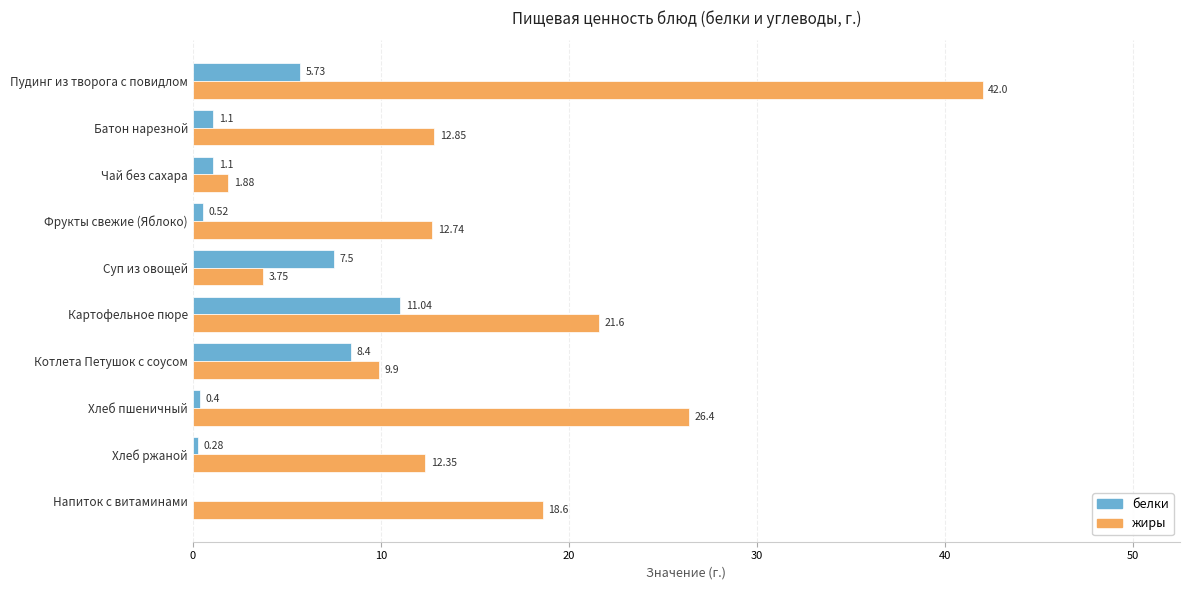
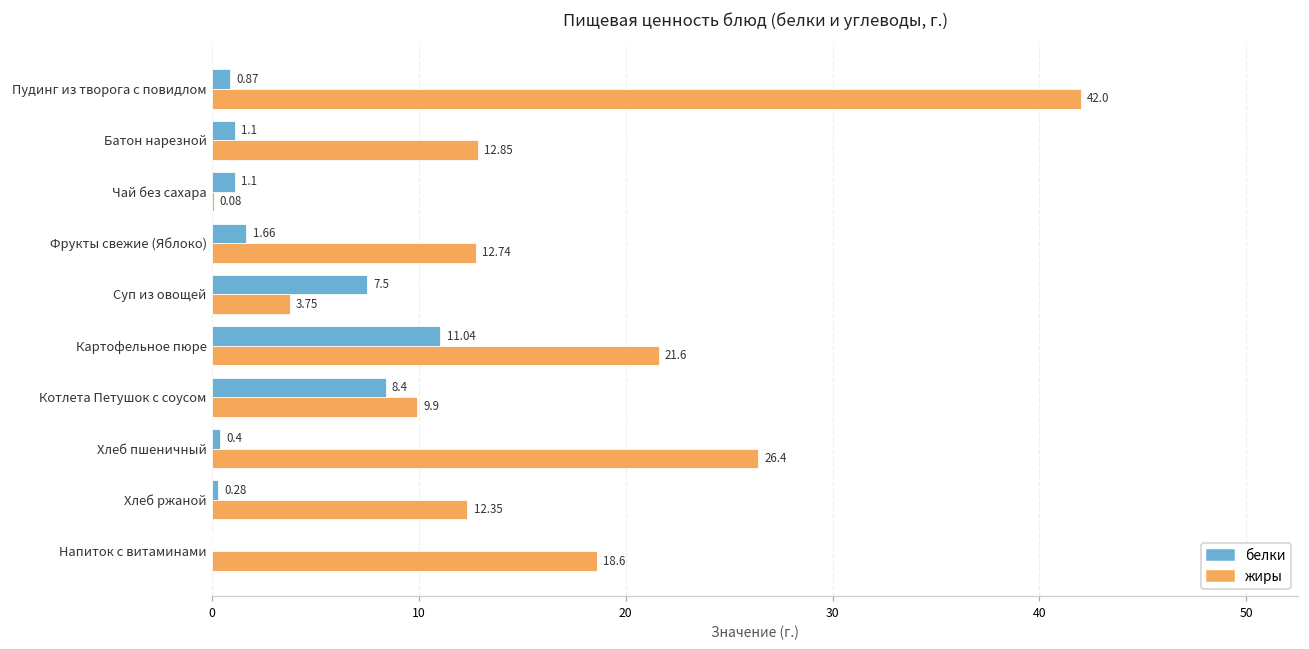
  {
    "белки": {
-     "Пудинг из творога с повидлом": 5.73,
+     "Пудинг из творога с повидлом": 0.87,
      "Батон нарезной": 1.1,
      "Чай без сахара": 1.1,
-     "Фрукты свежие (Яблоко)": 0.52,
+     "Фрукты свежие (Яблоко)": 1.66,
      "Суп из овощей": 7.5,
      "Картофельное пюре": 11.04,
      "Котлета Петушок с соусом": 8.4,
      "Хлеб пшеничный": 0.4,
      "Хлеб ржаной": 0.28
    },
    "жиры": {
      "Пудинг из творога с повидлом": 42.0,
      "Батон нарезной": 12.85,
-     "Чай без сахара": 1.88,
+     "Чай без сахара": 0.08,
      "Фрукты свежие (Яблоко)": 12.74,
      "Суп из овощей": 3.75,
      "Картофельное пюре": 21.6,
      "Котлета Петушок с соусом": 9.9,
      "Хлеб пшеничный": 26.4,
      "Хлеб ржаной": 12.35,
      "Напиток с витаминами": 18.6
    }
  }
